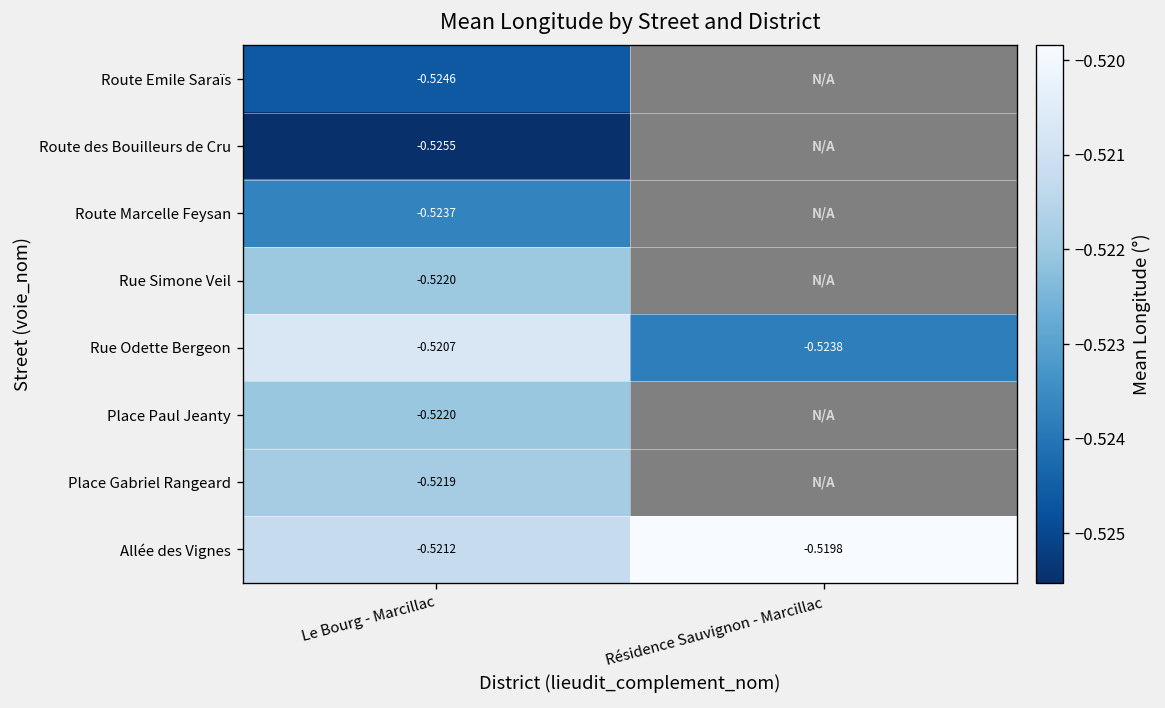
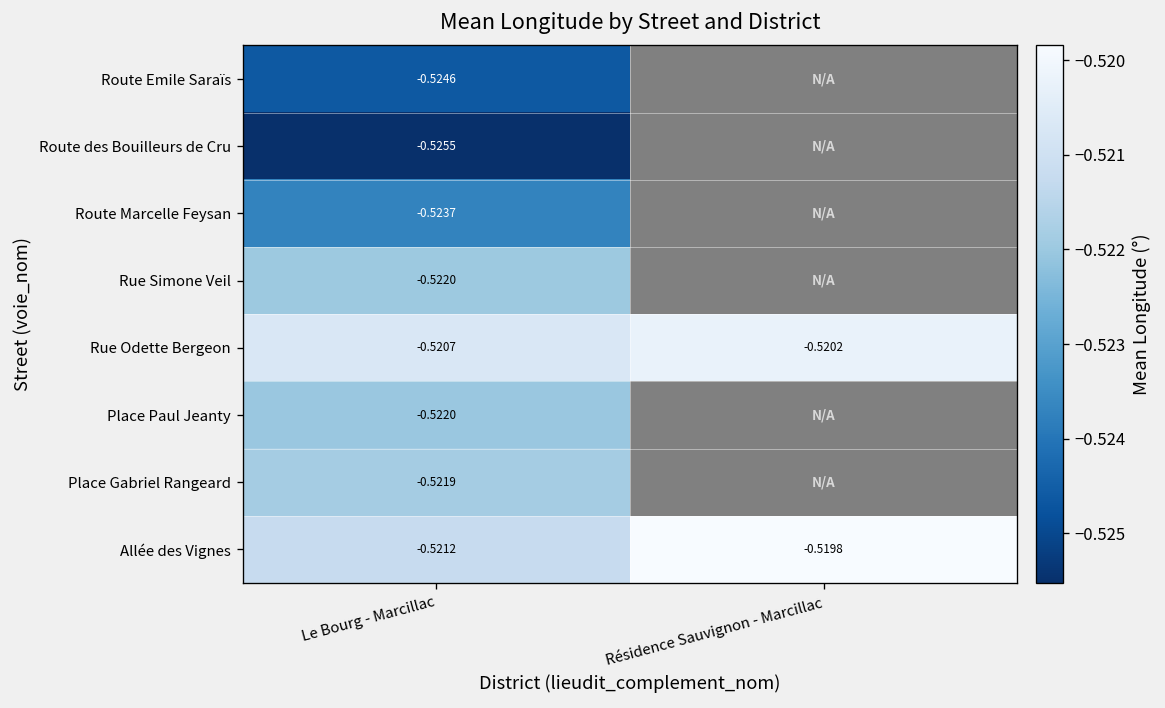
  {
    "Route Emile Saraïs": {
      "Le Bourg - Marcillac": -0.5246
    },
    "Route des Bouilleurs de Cru": {
      "Le Bourg - Marcillac": -0.5255
    },
    "Route Marcelle Feysan": {
      "Le Bourg - Marcillac": -0.5237
    },
    "Rue Simone Veil": {
      "Le Bourg - Marcillac": -0.5220
    },
    "Rue Odette Bergeon": {
      "Le Bourg - Marcillac": -0.5207,
-     "Résidence Sauvignon - Marcillac": -0.5238
+     "Résidence Sauvignon - Marcillac": -0.5202
    },
    "Place Paul Jeanty": {
      "Le Bourg - Marcillac": -0.5220
    },
    "Place Gabriel Rangeard": {
      "Le Bourg - Marcillac": -0.5219
    },
    "Allée des Vignes": {
      "Le Bourg - Marcillac": -0.5212,
      "Résidence Sauvignon - Marcillac": -0.5198
    }
  }
